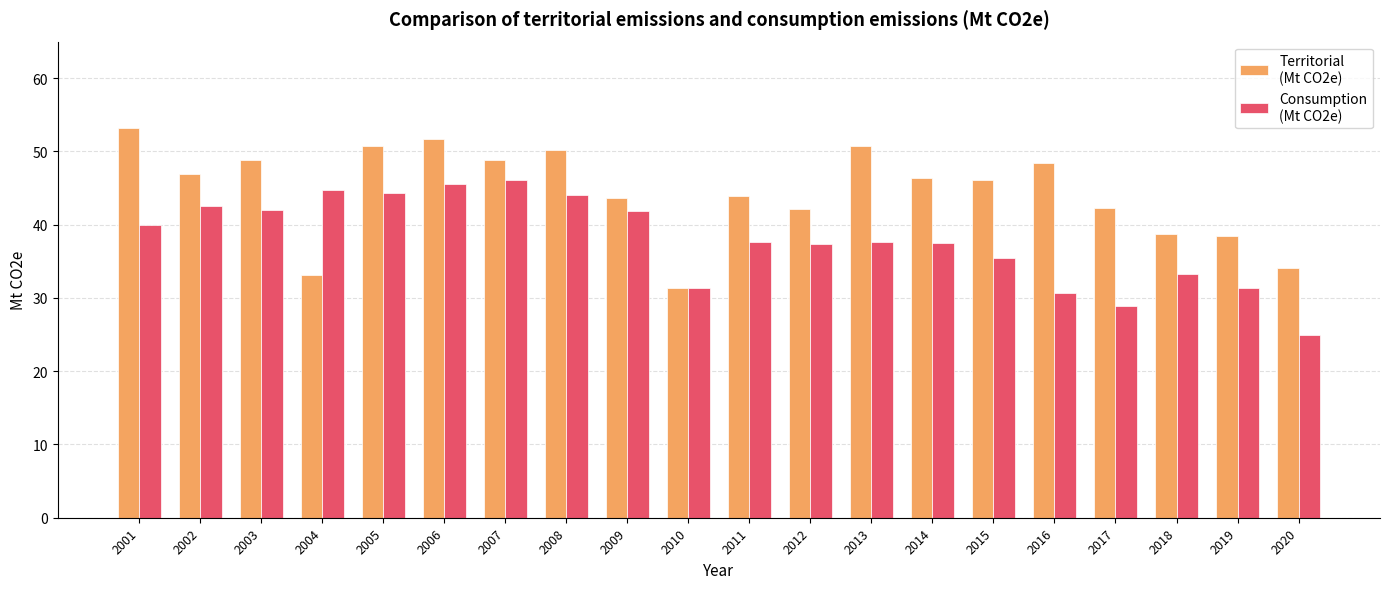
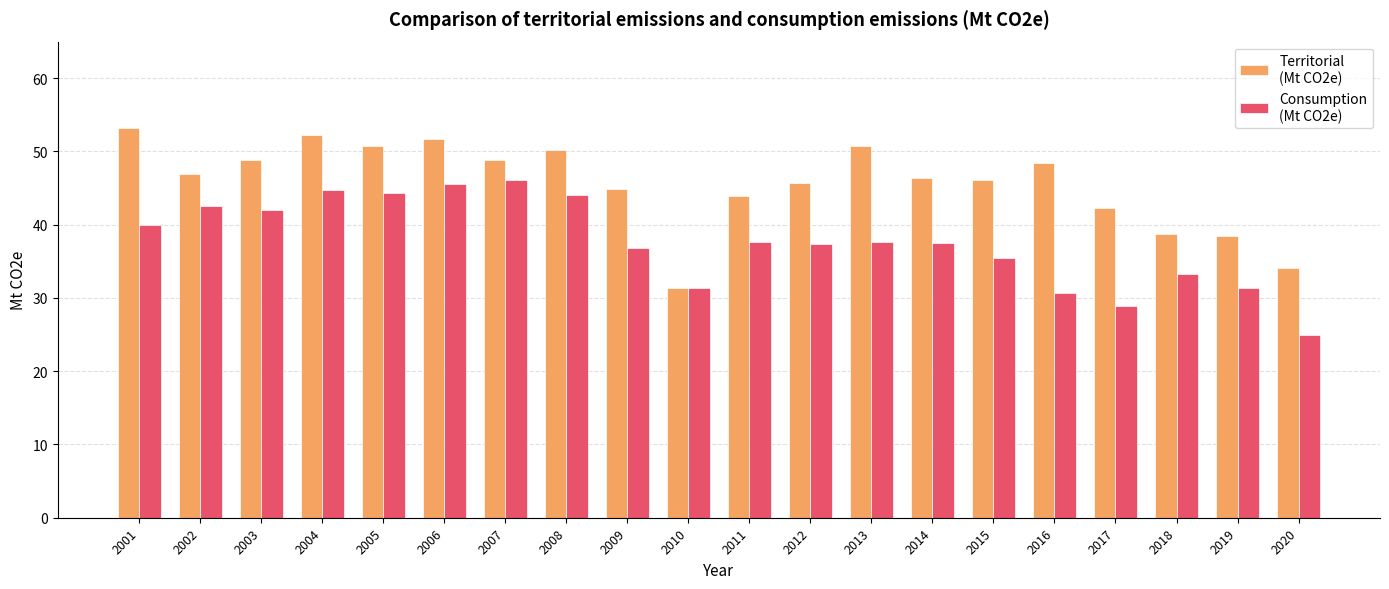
  {
    "Territorial (Mt CO2e)": {
      "2001": 53,
      "2002": 47,
      "2003": 49,
-     "2004": 33,
+     "2004": 52,
      "2005": 51,
      "2006": 52,
      "2007": 49,
      "2008": 50,
-     "2009": 44,
+     "2009": 45,
      "2010": 31,
      "2011": 44,
-     "2012": 42,
+     "2012": 46,
      "2013": 51,
      "2014": 46,
      "2015": 46,
      "2016": 48,
      "2017": 42,
      "2018": 39,
      "2019": 38,
      "2020": 34
    },
    "Consumption (Mt CO2e)": {
      "2001": 40,
      "2002": 43,
      "2003": 42,
      "2004": 45,
      "2005": 44,
      "2006": 46,
      "2007": 46,
      "2008": 44,
-     "2009": 42,
+     "2009": 37,
      "2010": 31,
      "2011": 38,
      "2012": 37,
      "2013": 38,
      "2014": 37,
      "2015": 36,
      "2016": 31,
      "2017": 29,
      "2018": 33,
      "2019": 31,
      "2020": 25
    }
  }
